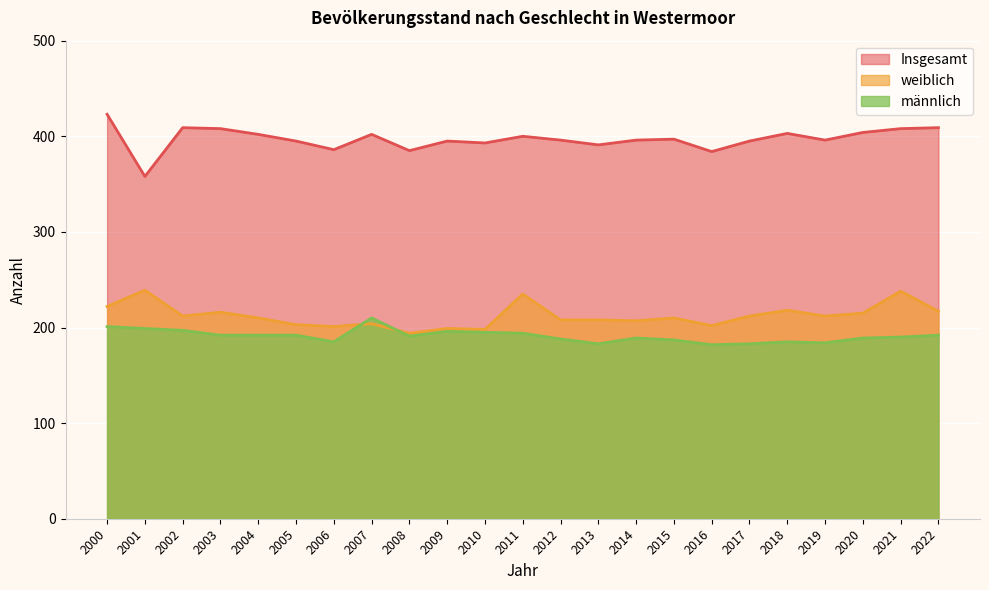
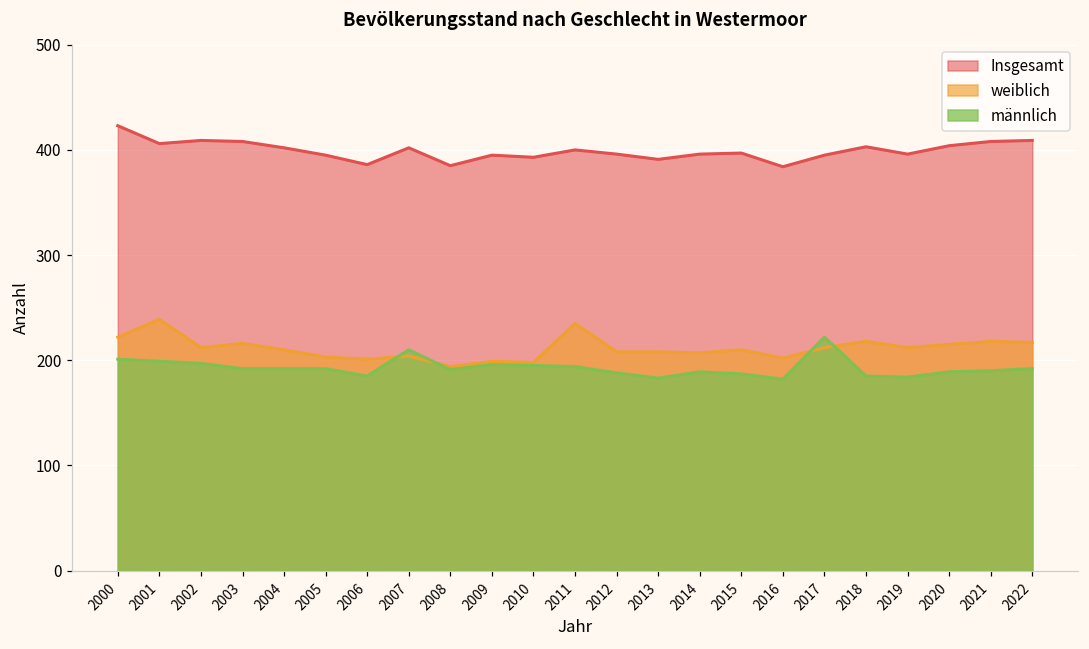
  {
    "Insgesamt": {
      "2000": 420,
-     "2001": 360,
+     "2001": 410,
      "2002": 410,
      "2003": 410,
      "2004": 400,
      "2005": 400,
      "2006": 390,
      "2007": 400,
      "2008": 390,
      "2009": 400,
      "2010": 390,
      "2011": 400,
      "2012": 400,
      "2013": 390,
      "2014": 400,
      "2015": 400,
      "2016": 380,
      "2017": 400,
      "2018": 400,
      "2019": 400,
      "2020": 400,
      "2021": 410,
      "2022": 410
    },
    "weiblich": {
      "2000": 220,
      "2001": 240,
      "2002": 210,
      "2003": 220,
      "2004": 210,
      "2005": 200,
      "2006": 200,
      "2007": 200,
      "2008": 190,
      "2009": 200,
      "2010": 200,
      "2011": 240,
      "2012": 210,
      "2013": 210,
      "2014": 210,
      "2015": 210,
      "2016": 200,
      "2017": 210,
      "2018": 220,
      "2019": 210,
      "2020": 220,
-     "2021": 240,
+     "2021": 220,
      "2022": 220
    },
    "männlich": {
      "2000": 200,
      "2001": 200,
      "2002": 200,
      "2003": 190,
      "2004": 190,
      "2005": 190,
      "2006": 190,
      "2007": 210,
      "2008": 190,
      "2009": 200,
      "2010": 200,
      "2011": 190,
      "2012": 190,
      "2013": 180,
      "2014": 190,
      "2015": 190,
      "2016": 180,
-     "2017": 180,
+     "2017": 220,
      "2018": 190,
      "2019": 180,
      "2020": 190,
      "2021": 190,
      "2022": 190
    }
  }
